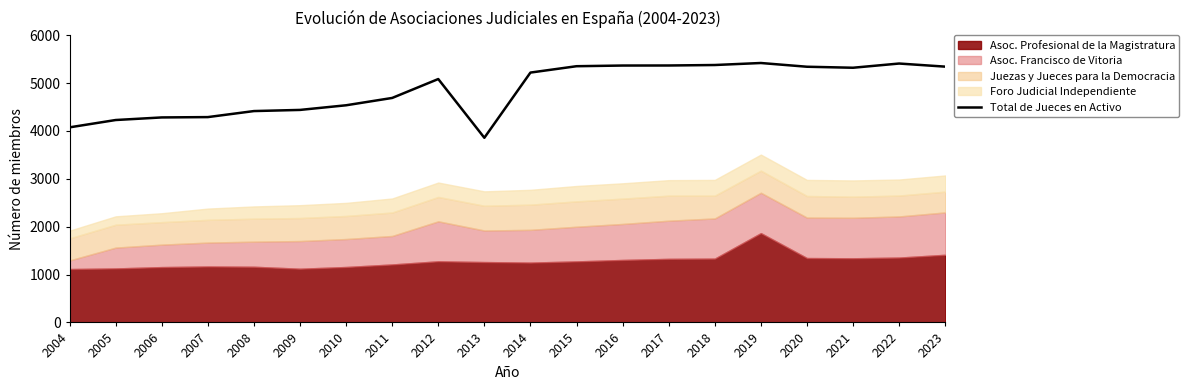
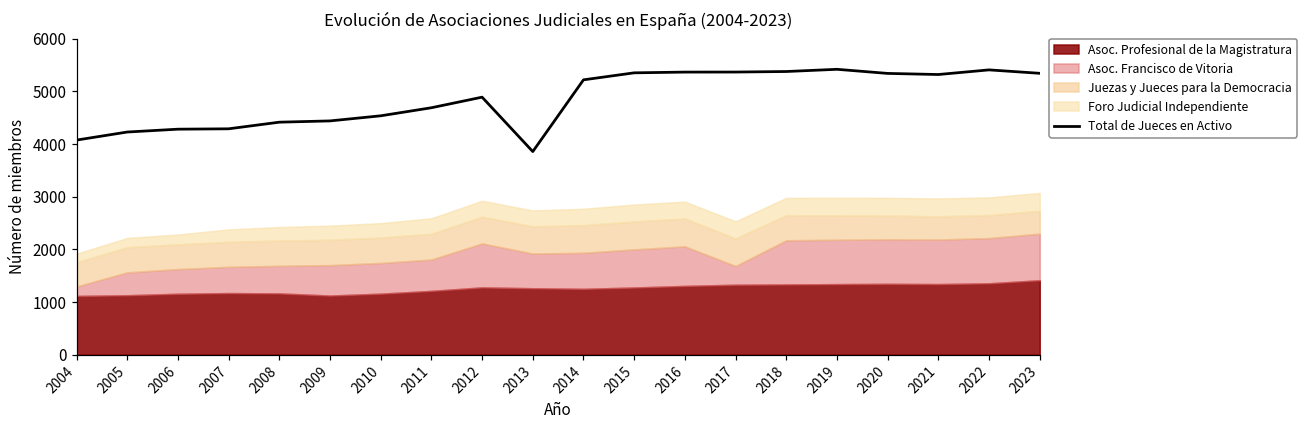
  {
    "Total de Jueces en Activo": {
      "2004": 4100,
      "2005": 4200,
      "2006": 4300,
      "2007": 4300,
      "2008": 4400,
      "2009": 4400,
      "2010": 4500,
      "2011": 4700,
-     "2012": 5100,
+     "2012": 4900,
      "2013": 3900,
      "2014": 5200,
      "2015": 5400,
      "2016": 5400,
      "2017": 5400,
      "2018": 5400,
      "2019": 5400,
      "2020": 5300,
      "2021": 5300,
      "2022": 5400,
      "2023": 5300
    },
    "Asoc. Profesional de la Magistratura": {
      "2004": 1100,
      "2005": 1100,
      "2006": 1200,
      "2007": 1200,
      "2008": 1200,
      "2009": 1100,
      "2010": 1200,
      "2011": 1200,
      "2012": 1300,
      "2013": 1300,
      "2014": 1300,
      "2015": 1300,
      "2016": 1300,
      "2017": 1300,
      "2018": 1300,
-     "2019": 1900,
+     "2019": 1300,
      "2020": 1300,
      "2021": 1300,
      "2022": 1400,
      "2023": 1400
    },
    "Asoc. Francisco de Vitoria": {
      "2004": 200,
      "2005": 400,
      "2006": 500,
      "2007": 500,
      "2008": 500,
      "2009": 600,
      "2010": 600,
      "2011": 600,
      "2012": 800,
      "2013": 700,
      "2014": 700,
      "2015": 700,
      "2016": 800,
-     "2017": 800,
+     "2017": 400,
      "2018": 800,
      "2019": 800,
      "2020": 800,
      "2021": 800,
      "2022": 900,
      "2023": 900
    }
  }
